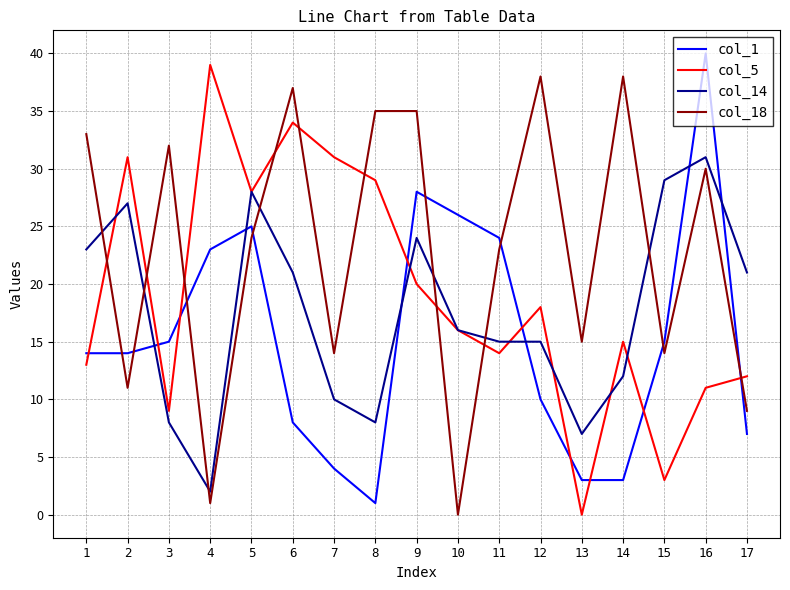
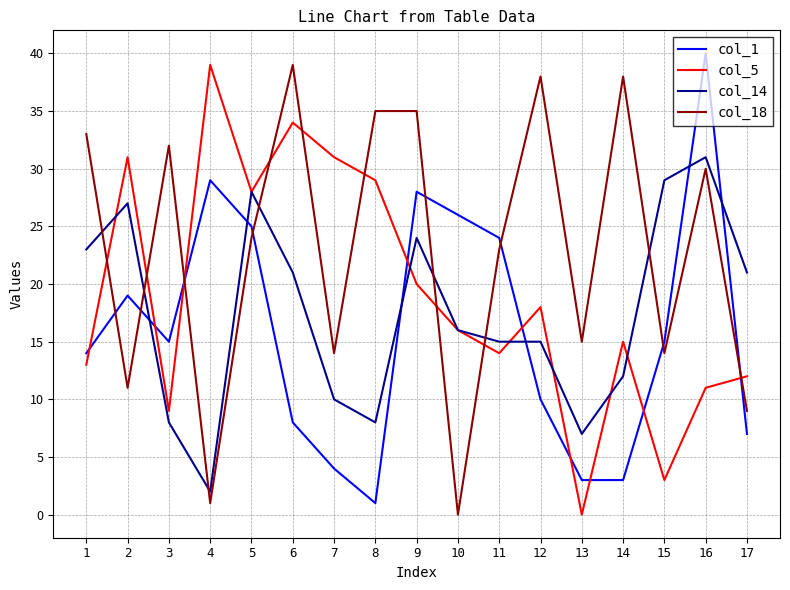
  {
    "col_1": {
      "1": 14,
-     "2": 14,
+     "2": 19,
      "3": 15,
-     "4": 23,
+     "4": 29,
      "5": 25,
      "6": 8,
      "7": 4,
      "8": 1,
      "9": 28,
      "10": 26,
      "11": 24,
      "12": 10,
      "13": 3,
      "14": 3,
      "15": 15,
      "17": 7
    },
    "col_5": {
      "1": 13,
      "2": 31,
      "3": 9,
      "4": 39,
      "6": 34,
      "7": 31,
      "8": 29,
      "9": 20,
      "11": 14,
      "12": 18,
      "13": 0,
      "14": 15,
      "15": 3,
      "16": 11,
      "17": 12
    },
    "col_14": {
      "1": 23,
      "2": 27,
      "3": 8,
      "4": 2,
      "6": 21,
      "7": 10,
      "8": 8,
      "9": 24,
      "11": 15,
      "12": 15,
      "13": 7,
      "14": 12,
      "15": 29,
      "16": 31,
      "17": 21
    },
    "col_18": {
      "1": 33,
      "2": 11,
      "3": 32,
      "4": 1,
      "5": 24,
-     "6": 37,
+     "6": 39,
      "7": 14,
      "8": 35,
      "9": 35,
      "10": 0,
      "11": 23,
      "12": 38,
      "13": 15,
      "14": 38,
      "15": 14,
      "16": 30,
      "17": 9
    }
  }
